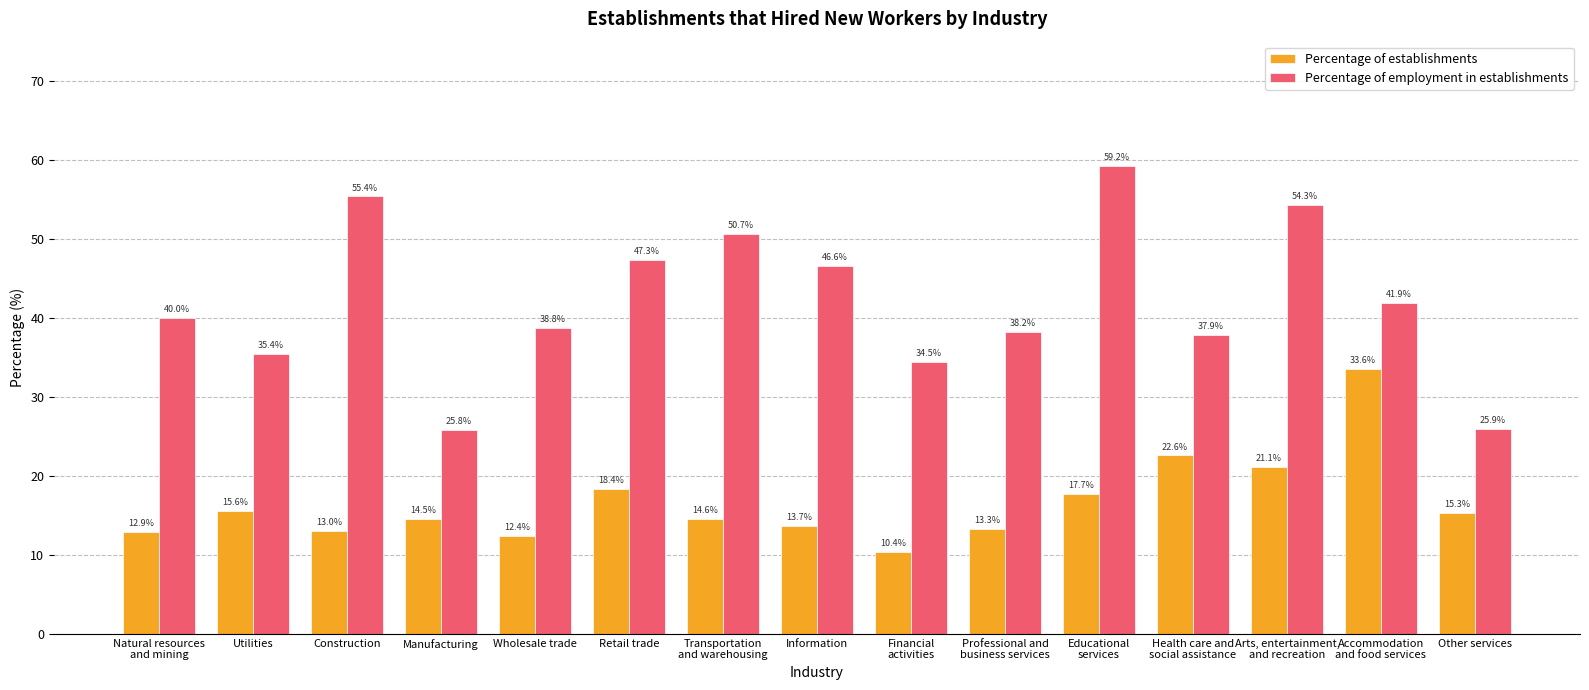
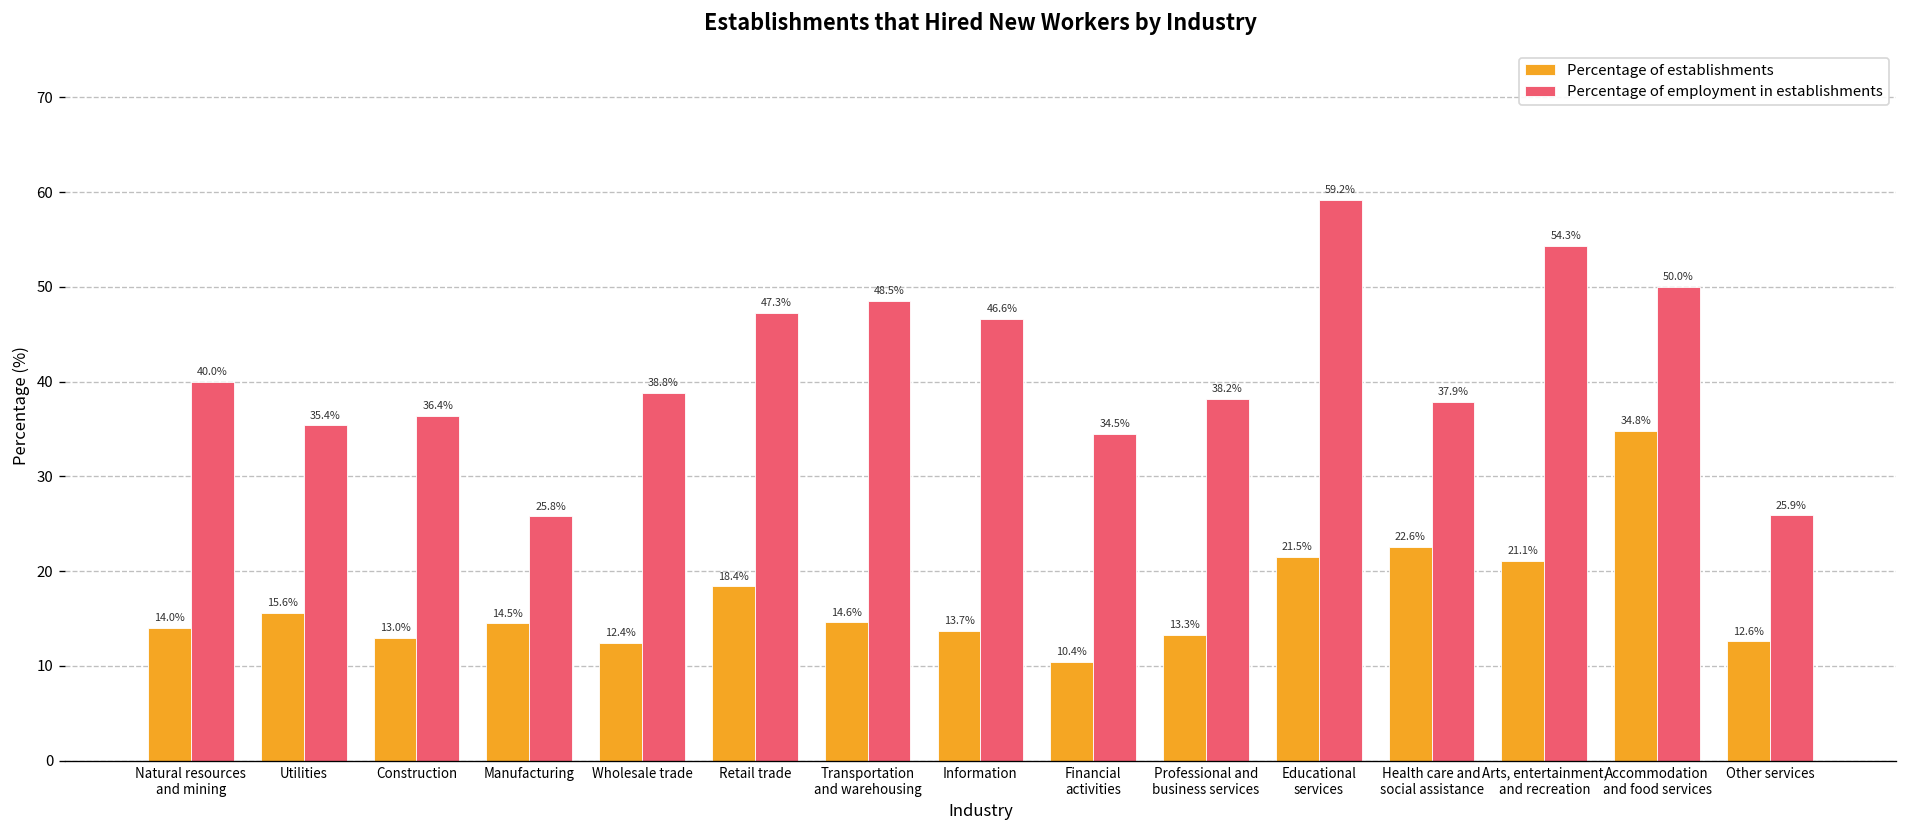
  {
    "Percentage of establishments": {
-     "Natural resources and mining": "12.9%",
+     "Natural resources and mining": "14.0%",
      "Utilities": "15.6%",
      "Construction": "13.0%",
      "Manufacturing": "14.5%",
      "Wholesale trade": "12.4%",
      "Retail trade": "18.4%",
      "Transportation and warehousing": "14.6%",
      "Information": "13.7%",
      "Financial activities": "10.4%",
      "Professional and business services": "13.3%",
-     "Educational services": "17.7%",
+     "Educational services": "21.5%",
      "Health care and social assistance": "22.6%",
      "Arts, entertainment, and recreation": "21.1%",
-     "Accommodation and food services": "33.6%",
-     "Other services": "15.3%"
+     "Accommodation and food services": "34.8%",
+     "Other services": "12.6%"
    },
    "Percentage of employment in establishments": {
      "Natural resources and mining": "40.0%",
      "Utilities": "35.4%",
-     "Construction": "55.4%",
+     "Construction": "36.4%",
      "Manufacturing": "25.8%",
      "Wholesale trade": "38.8%",
      "Retail trade": "47.3%",
-     "Transportation and warehousing": "50.7%",
+     "Transportation and warehousing": "48.5%",
      "Information": "46.6%",
      "Financial activities": "34.5%",
      "Professional and business services": "38.2%",
      "Educational services": "59.2%",
      "Health care and social assistance": "37.9%",
      "Arts, entertainment, and recreation": "54.3%",
-     "Accommodation and food services": "41.9%",
+     "Accommodation and food services": "50.0%",
      "Other services": "25.9%"
    }
  }
